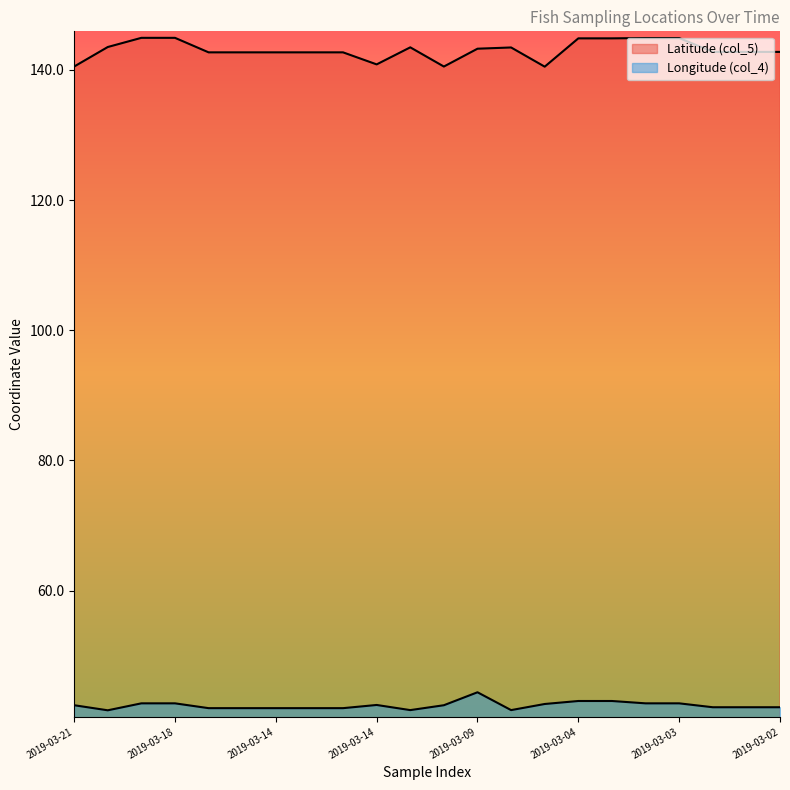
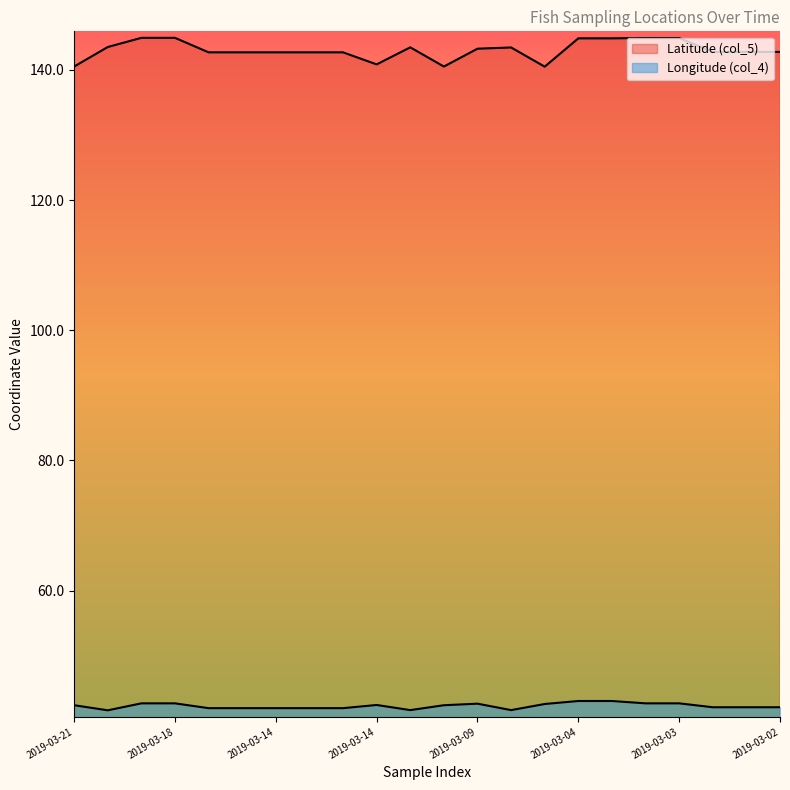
  {
    "Latitude (col_5)": {
      "2019-03-21": 141,
      "2019-03-09": 143
    },
    "Longitude (col_4)": {
      "2019-03-21": 42,
-     "2019-03-09": 44
+     "2019-03-09": 43
    }
  }
